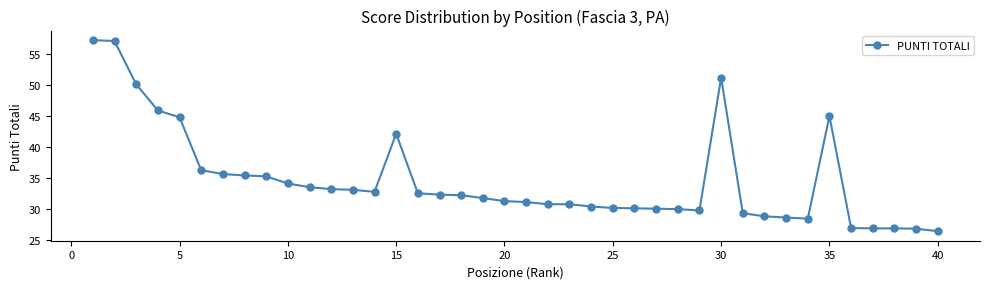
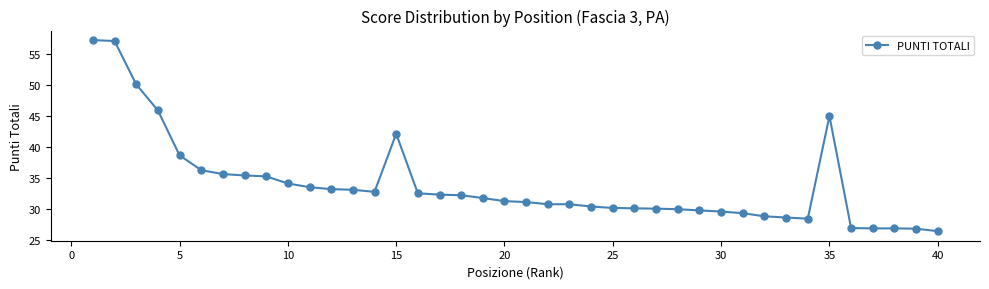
  {
-   "5": 45,
+   "5": 39,
    "10": 34,
    "15": 42,
    "20": 31,
    "25": 30,
-   "30": 51,
+   "30": 30,
    "35": 45,
    "40": 26
  }
